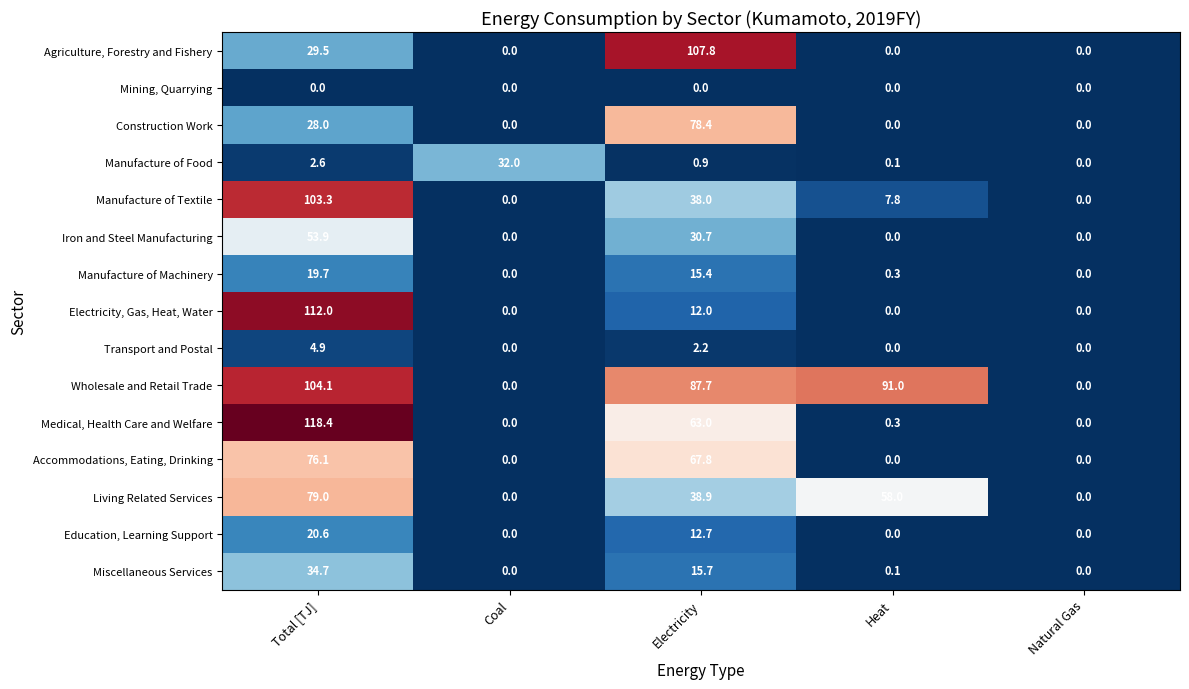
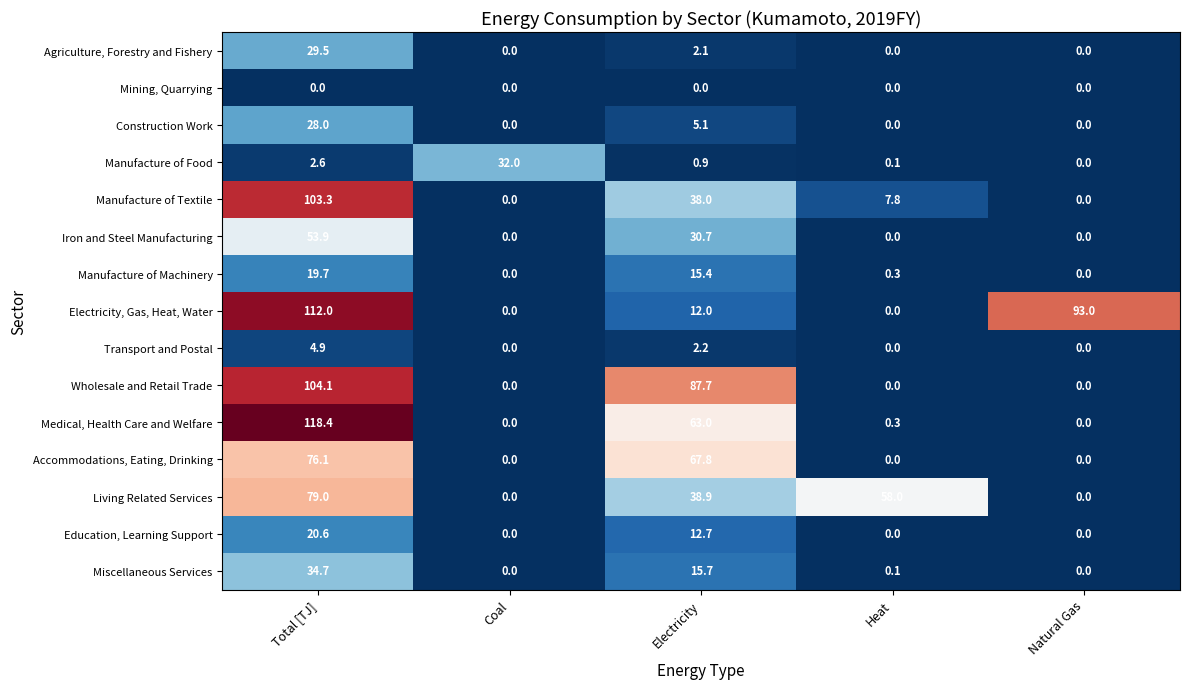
  {
    "Agriculture, Forestry and Fishery": {
      "Total [TJ]": 29.5,
      "Coal": 0.0,
-     "Electricity": 107.8,
+     "Electricity": 2.1,
      "Heat": 0.0,
      "Natural Gas": 0.0
    },
    "Mining, Quarrying": {
      "Total [TJ]": 0.0,
      "Coal": 0.0,
      "Electricity": 0.0,
      "Heat": 0.0,
      "Natural Gas": 0.0
    },
    "Construction Work": {
      "Total [TJ]": 28.0,
      "Coal": 0.0,
-     "Electricity": 78.4,
+     "Electricity": 5.1,
      "Heat": 0.0,
      "Natural Gas": 0.0
    },
    "Manufacture of Food": {
      "Total [TJ]": 2.6,
      "Coal": 32.0,
      "Electricity": 0.9,
      "Heat": 0.1,
      "Natural Gas": 0.0
    },
    "Manufacture of Textile": {
      "Total [TJ]": 103.3,
      "Coal": 0.0,
      "Electricity": 38.0,
      "Heat": 7.8,
      "Natural Gas": 0.0
    },
    "Iron and Steel Manufacturing": {
      "Coal": 0.0,
      "Electricity": 30.7,
      "Heat": 0.0,
      "Natural Gas": 0.0
    },
    "Manufacture of Machinery": {
      "Total [TJ]": 19.7,
      "Coal": 0.0,
      "Electricity": 15.4,
      "Heat": 0.3,
      "Natural Gas": 0.0
    },
    "Electricity, Gas, Heat, Water": {
      "Total [TJ]": 112.0,
      "Coal": 0.0,
      "Electricity": 12.0,
      "Heat": 0.0,
-     "Natural Gas": 0.0
+     "Natural Gas": 93.0
    },
    "Transport and Postal": {
      "Total [TJ]": 4.9,
      "Coal": 0.0,
      "Electricity": 2.2,
      "Heat": 0.0,
      "Natural Gas": 0.0
    },
    "Wholesale and Retail Trade": {
      "Total [TJ]": 104.1,
      "Coal": 0.0,
      "Electricity": 87.7,
-     "Heat": 91.0,
+     "Heat": 0.0,
      "Natural Gas": 0.0
    },
    "Medical, Health Care and Welfare": {
      "Total [TJ]": 118.4,
      "Coal": 0.0,
      "Heat": 0.3,
      "Natural Gas": 0.0
    },
    "Accommodations, Eating, Drinking": {
      "Total [TJ]": 76.1,
      "Coal": 0.0,
      "Heat": 0.0,
      "Natural Gas": 0.0
    },
    "Living Related Services": {
      "Total [TJ]": 79.0,
      "Coal": 0.0,
      "Electricity": 38.9,
      "Natural Gas": 0.0
    },
    "Education, Learning Support": {
      "Total [TJ]": 20.6,
      "Coal": 0.0,
      "Electricity": 12.7,
      "Heat": 0.0,
      "Natural Gas": 0.0
    },
    "Miscellaneous Services": {
      "Total [TJ]": 34.7,
      "Coal": 0.0,
      "Electricity": 15.7,
      "Heat": 0.1,
      "Natural Gas": 0.0
    }
  }
